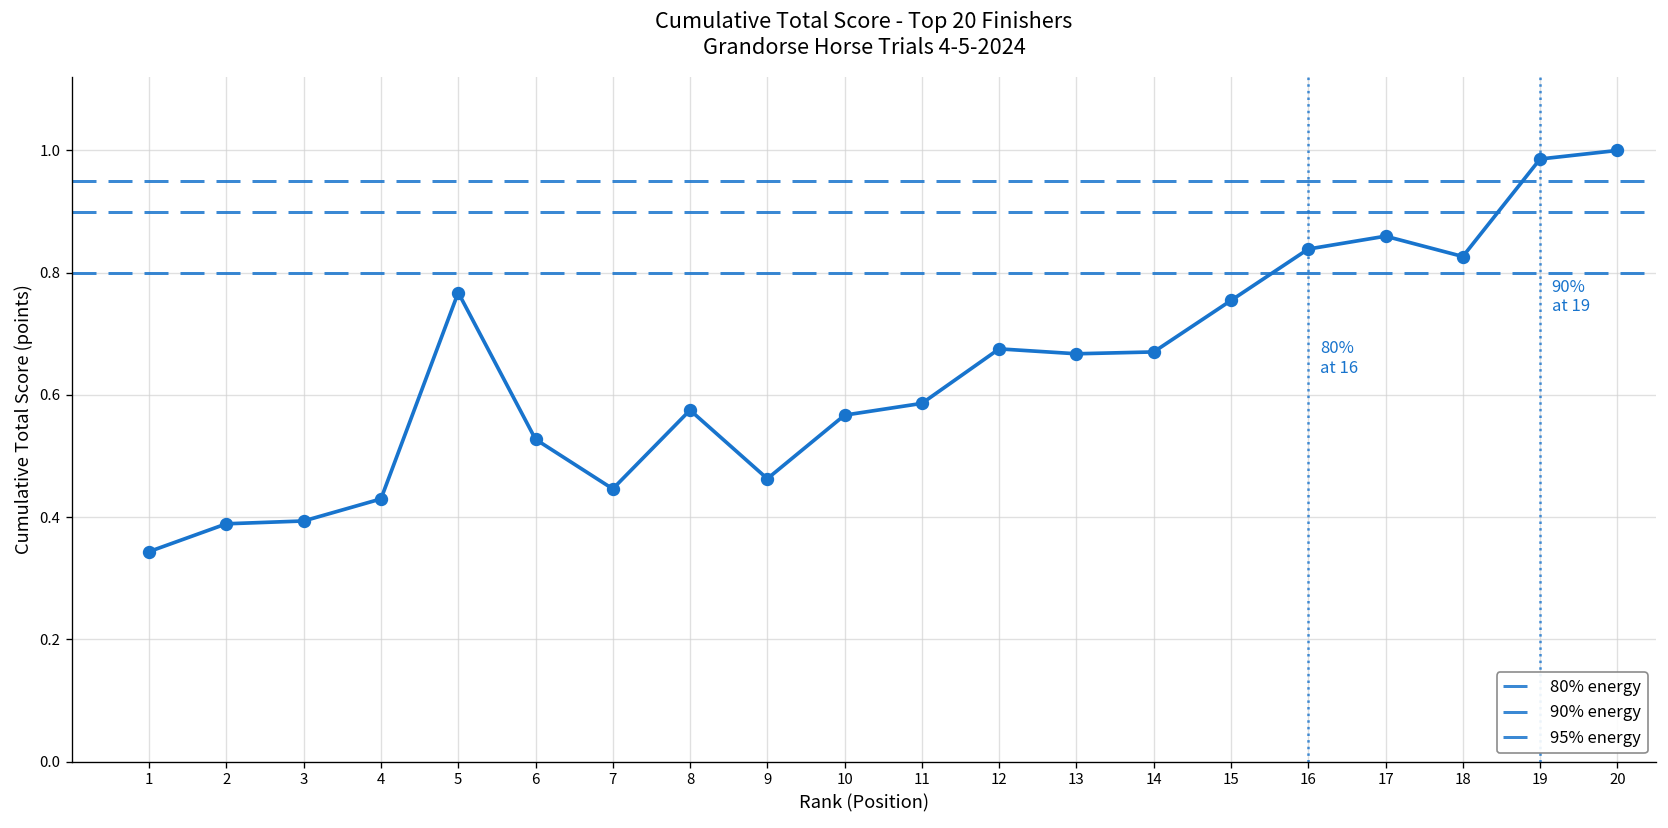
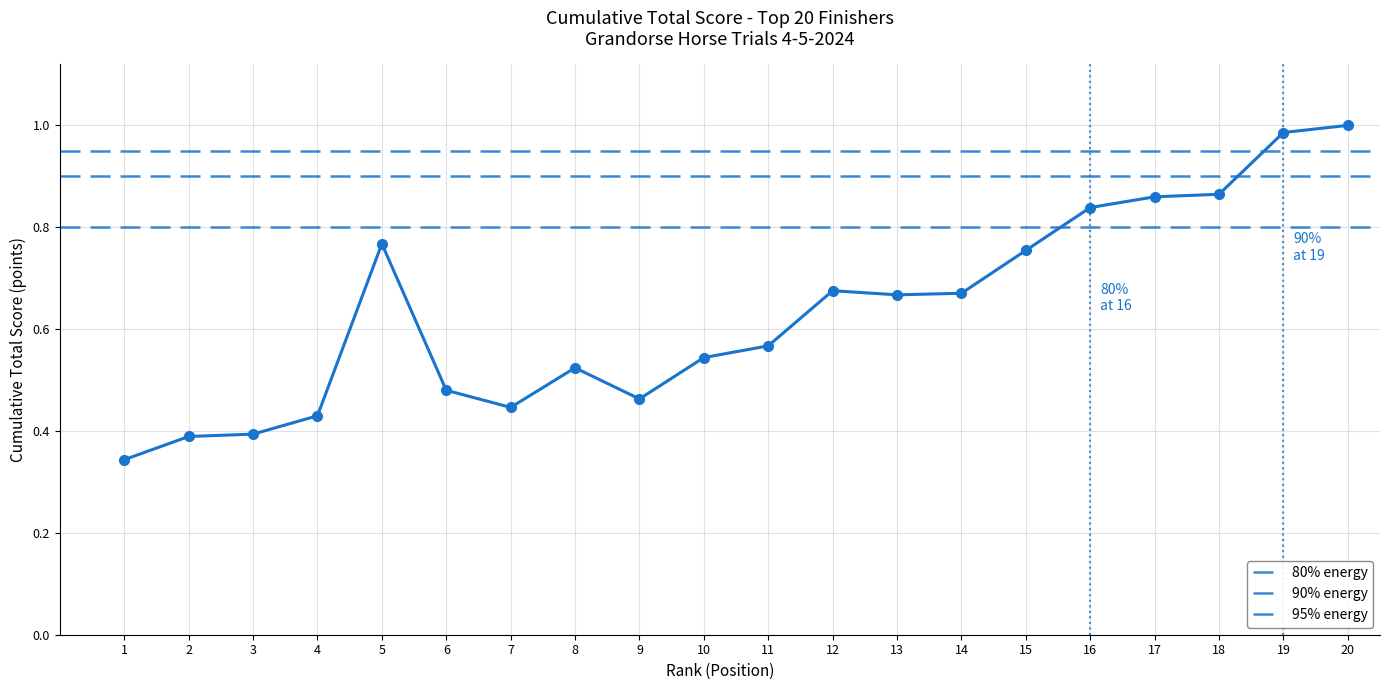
  {
    "1": 0.34,
    "2": 0.39,
    "3": 0.39,
    "4": 0.43,
    "5": 0.77,
-   "6": 0.53,
+   "6": 0.48,
    "7": 0.45,
-   "8": 0.58,
+   "8": 0.52,
    "9": 0.46,
-   "10": 0.57,
-   "11": 0.59,
+   "10": 0.54,
+   "11": 0.57,
    "12": 0.68,
    "13": 0.67,
    "14": 0.67,
    "15": 0.75,
    "16": 0.84,
    "17": 0.86,
-   "18": 0.83,
+   "18": 0.86,
    "19": 0.99,
    "20": 1.00
  }
